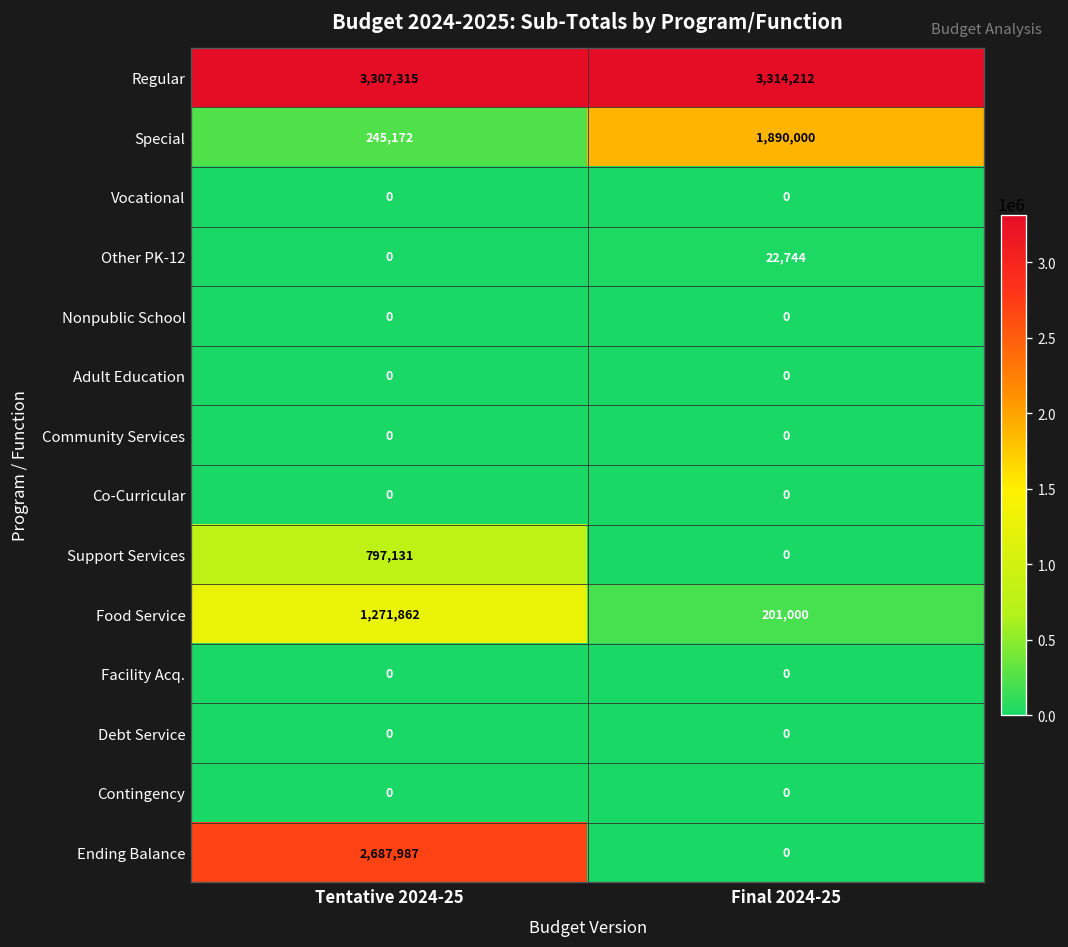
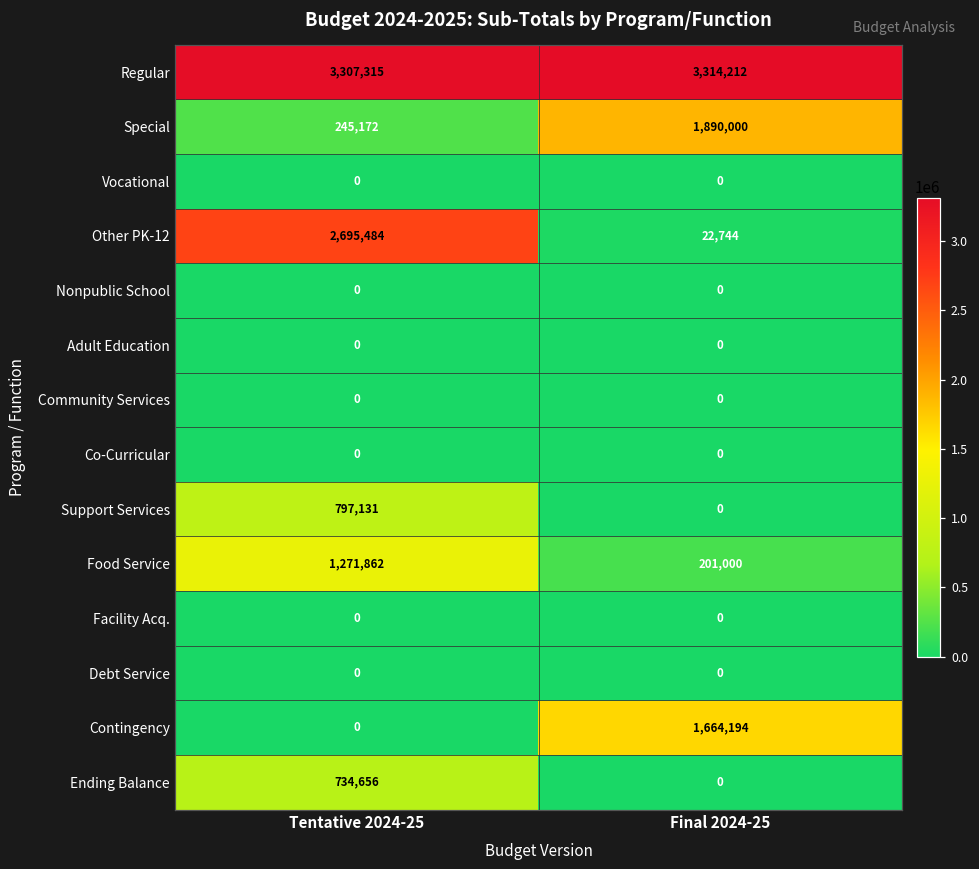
  {
    "Regular": {
      "Tentative 2024-25": "3,307,315",
      "Final 2024-25": "3,314,212"
    },
    "Special": {
      "Tentative 2024-25": "245,172",
      "Final 2024-25": "1,890,000"
    },
    "Vocational": {
      "Tentative 2024-25": "0",
      "Final 2024-25": "0"
    },
    "Other PK-12": {
-     "Tentative 2024-25": "0",
+     "Tentative 2024-25": "2,695,484",
      "Final 2024-25": "22,744"
    },
    "Nonpublic School": {
      "Tentative 2024-25": "0",
      "Final 2024-25": "0"
    },
    "Adult Education": {
      "Tentative 2024-25": "0",
      "Final 2024-25": "0"
    },
    "Community Services": {
      "Tentative 2024-25": "0",
      "Final 2024-25": "0"
    },
    "Co-Curricular": {
      "Tentative 2024-25": "0",
      "Final 2024-25": "0"
    },
    "Support Services": {
      "Tentative 2024-25": "797,131",
      "Final 2024-25": "0"
    },
    "Food Service": {
      "Tentative 2024-25": "1,271,862",
      "Final 2024-25": "201,000"
    },
    "Facility Acq.": {
      "Tentative 2024-25": "0",
      "Final 2024-25": "0"
    },
    "Debt Service": {
      "Tentative 2024-25": "0",
      "Final 2024-25": "0"
    },
    "Contingency": {
      "Tentative 2024-25": "0",
-     "Final 2024-25": "0"
+     "Final 2024-25": "1,664,194"
    },
    "Ending Balance": {
-     "Tentative 2024-25": "2,687,987",
+     "Tentative 2024-25": "734,656",
      "Final 2024-25": "0"
    }
  }
